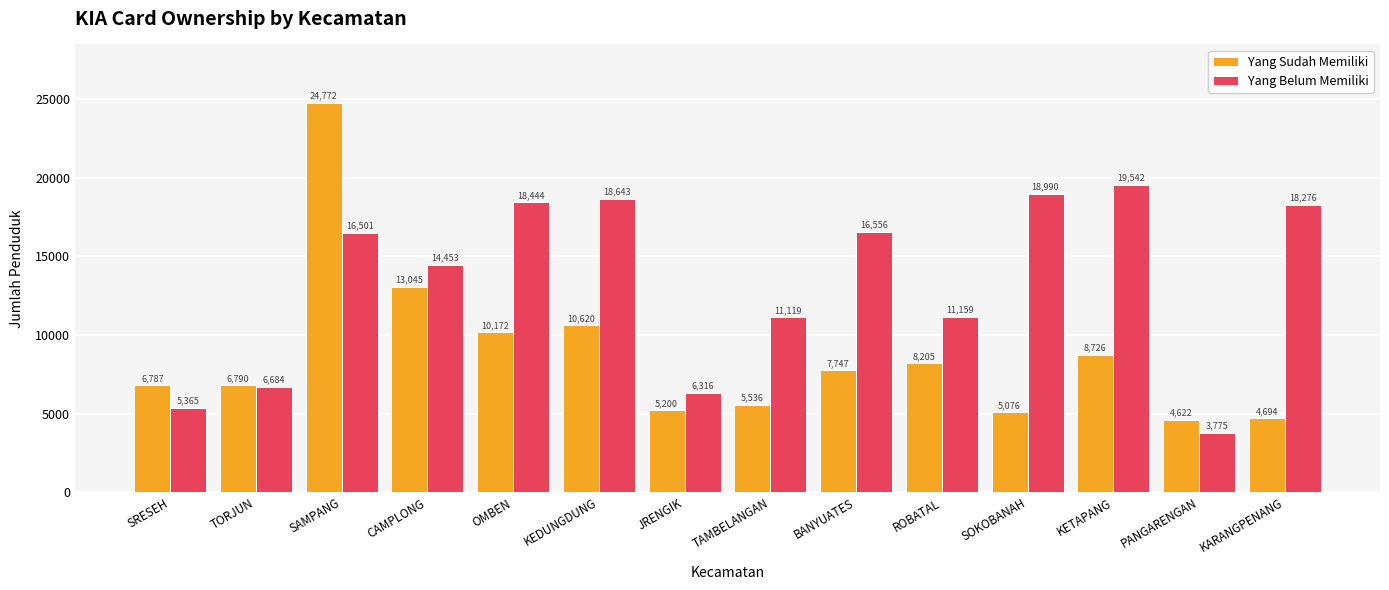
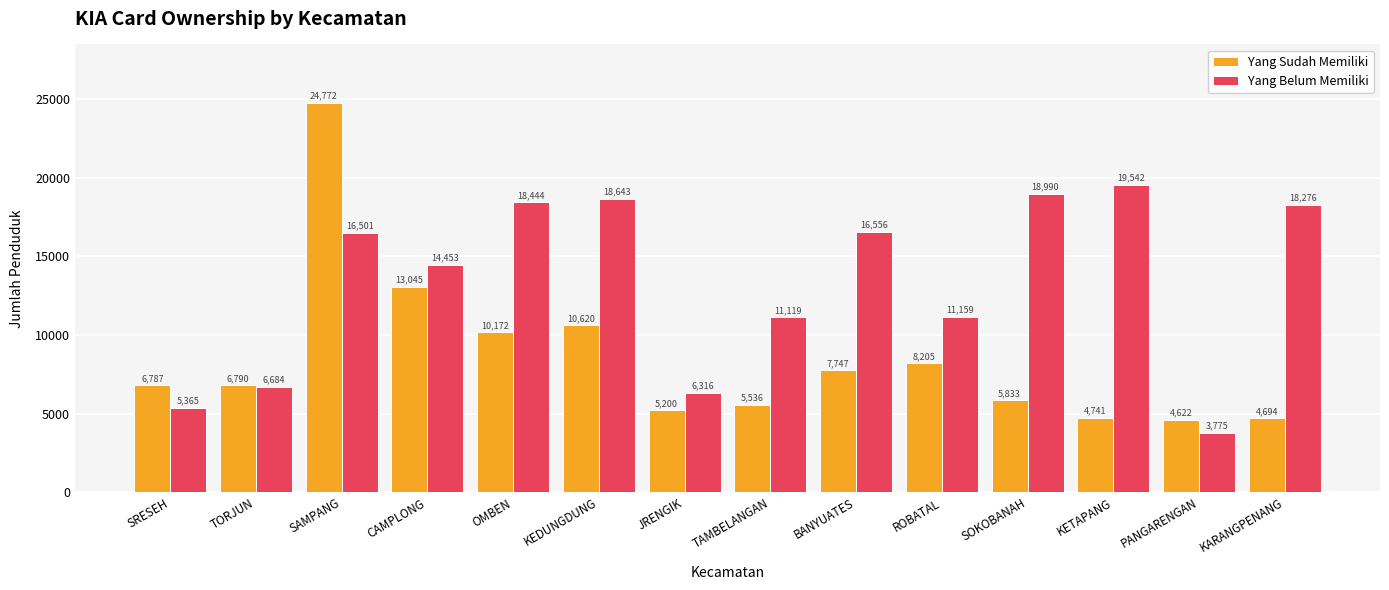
  {
    "Yang Sudah Memiliki": {
      "SRESEH": "6,787",
      "TORJUN": "6,790",
      "SAMPANG": "24,772",
      "CAMPLONG": "13,045",
      "OMBEN": "10,172",
      "KEDUNGDUNG": "10,620",
      "JRENGIK": "5,200",
      "TAMBELANGAN": "5,536",
      "BANYUATES": "7,747",
      "ROBATAL": "8,205",
-     "SOKOBANAH": "5,076",
-     "KETAPANG": "8,726",
+     "SOKOBANAH": "5,833",
+     "KETAPANG": "4,741",
      "PANGARENGAN": "4,622",
      "KARANGPENANG": "4,694"
    },
    "Yang Belum Memiliki": {
      "SRESEH": "5,365",
      "TORJUN": "6,684",
      "SAMPANG": "16,501",
      "CAMPLONG": "14,453",
      "OMBEN": "18,444",
      "KEDUNGDUNG": "18,643",
      "JRENGIK": "6,316",
      "TAMBELANGAN": "11,119",
      "BANYUATES": "16,556",
      "ROBATAL": "11,159",
      "SOKOBANAH": "18,990",
      "KETAPANG": "19,542",
      "PANGARENGAN": "3,775",
      "KARANGPENANG": "18,276"
    }
  }
